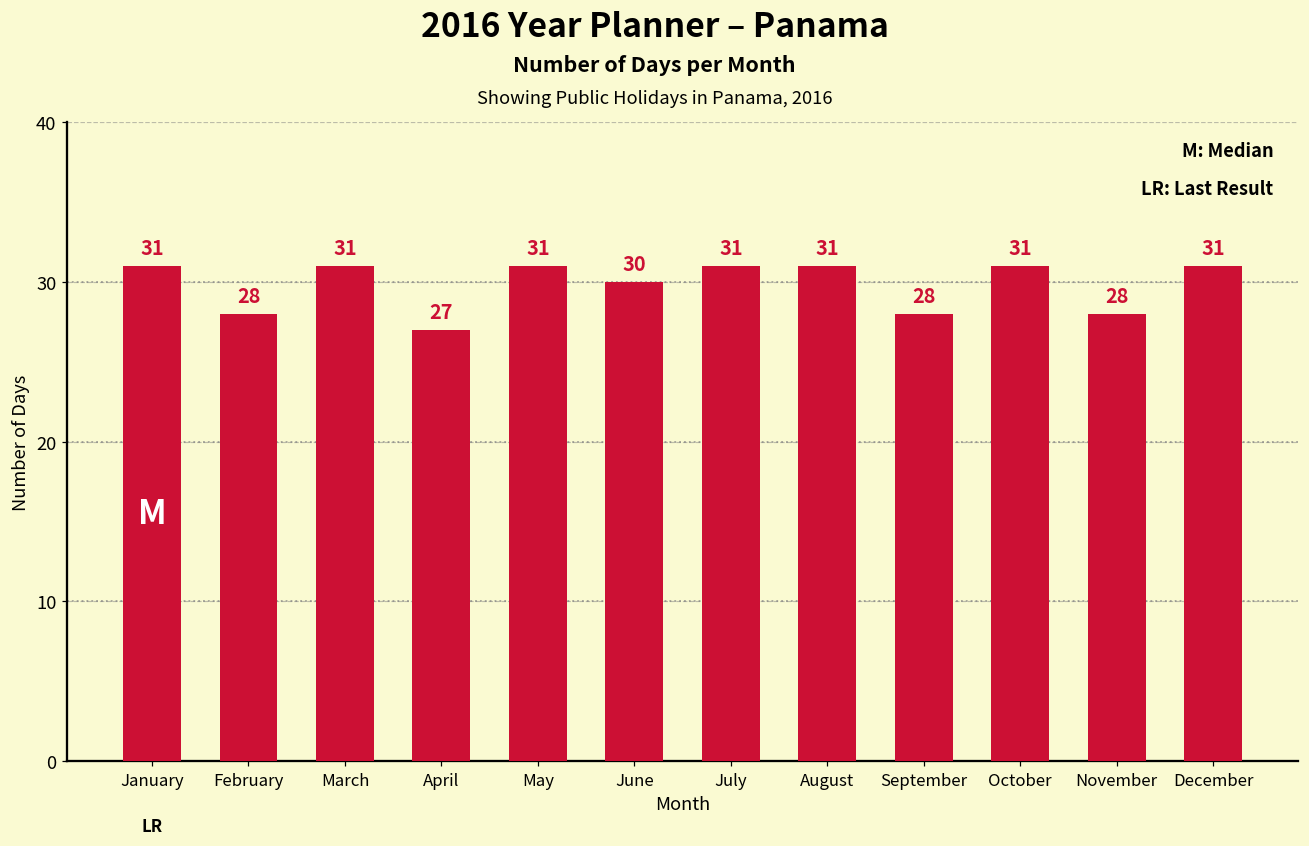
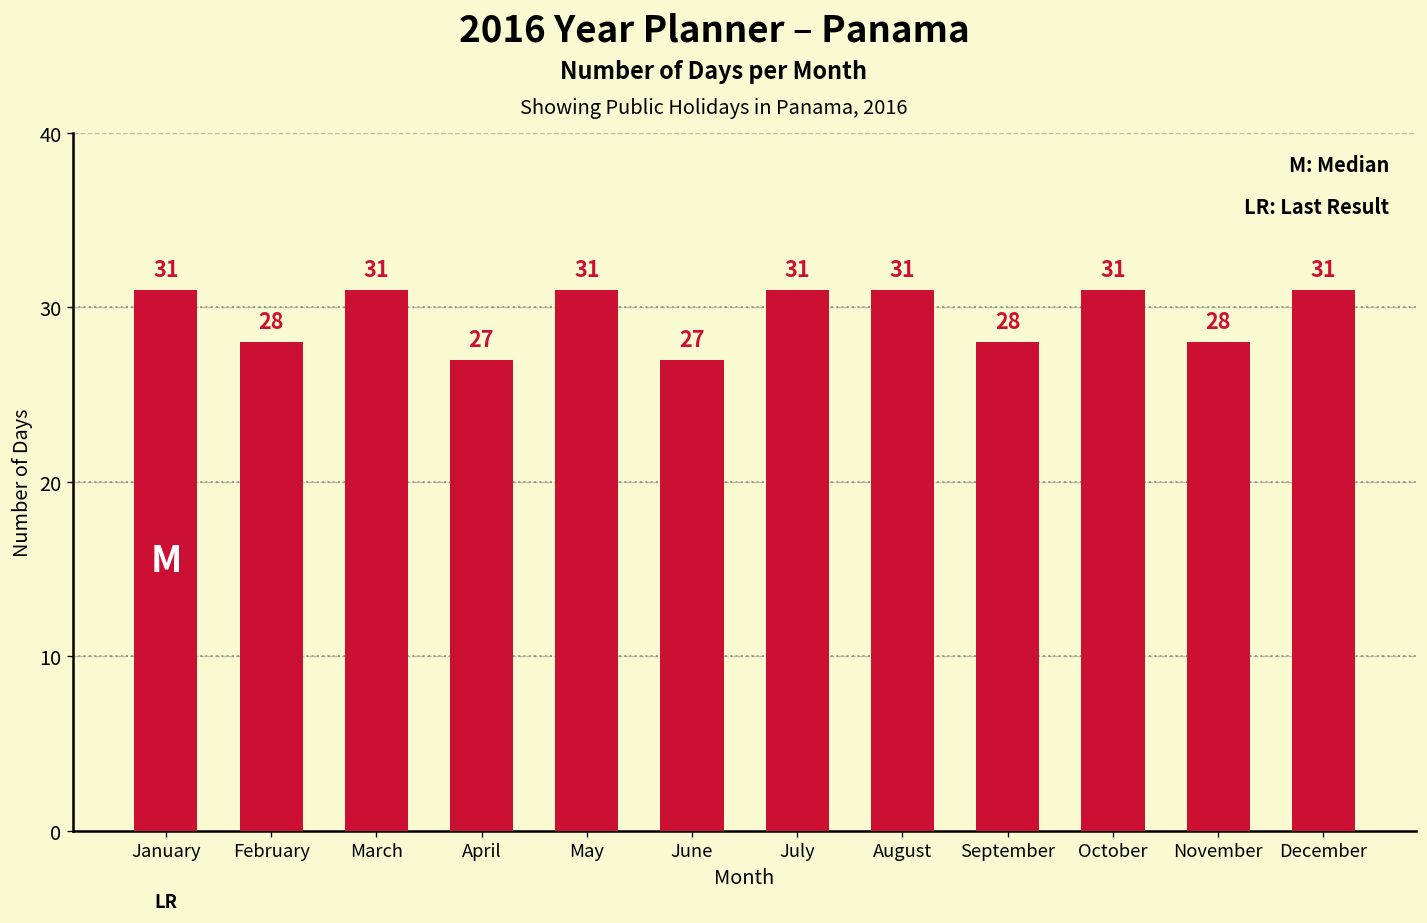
  {
    "January": 31,
    "February": 28,
    "March": 31,
    "April": 27,
    "May": 31,
-   "June": 30,
+   "June": 27,
    "July": 31,
    "August": 31,
    "September": 28,
    "October": 31,
    "November": 28,
    "December": 31
  }
